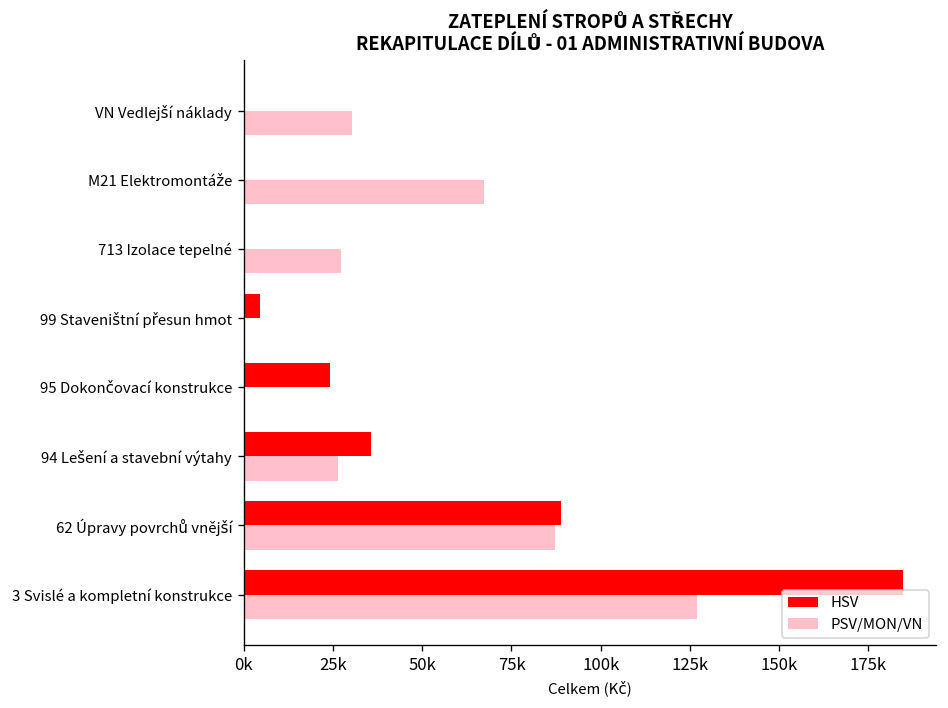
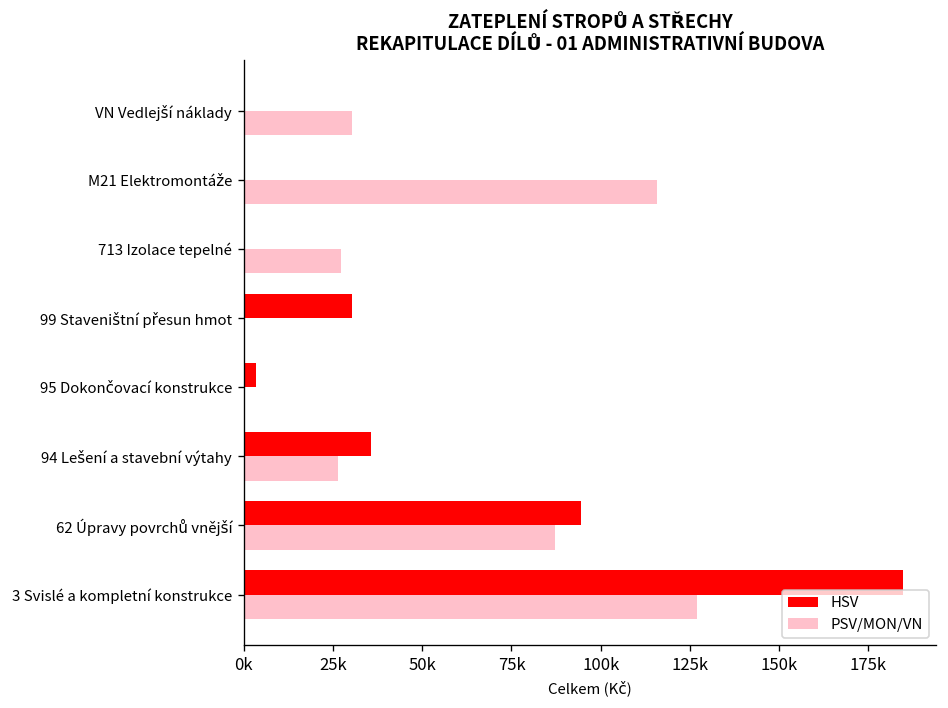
  {
    "HSV": {
      "VN Vedlejší náklady": 0,
      "M21 Elektromontáže": 0,
      "713 Izolace tepelné": 0,
-     "99 Staveništní přesun hmot": 5000,
-     "95 Dokončovací konstrukce": 24000,
+     "99 Staveništní přesun hmot": 30000,
+     "95 Dokončovací konstrukce": 3000,
      "94 Lešení a stavební výtahy": 36000,
-     "62 Úpravy povrchů vnější": 89000,
+     "62 Úpravy povrchů vnější": 94000,
      "3 Svislé a kompletní konstrukce": 185000
    },
    "PSV/MON/VN": {
      "VN Vedlejší náklady": 30000,
-     "M21 Elektromontáže": 67000,
+     "M21 Elektromontáže": 116000,
      "713 Izolace tepelné": 27000,
      "99 Staveništní přesun hmot": 0,
      "95 Dokončovací konstrukce": 0,
      "94 Lešení a stavební výtahy": 26000,
      "62 Úpravy povrchů vnější": 87000,
      "3 Svislé a kompletní konstrukce": 127000
    }
  }
